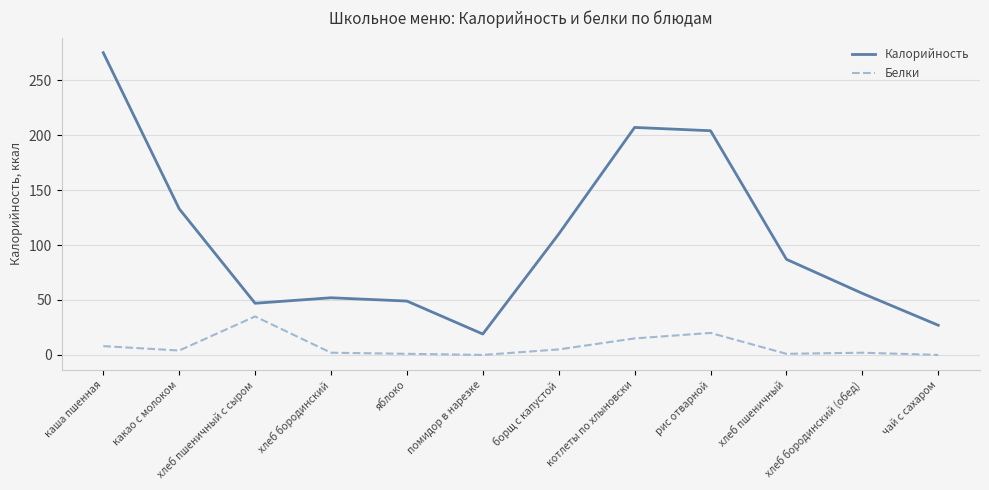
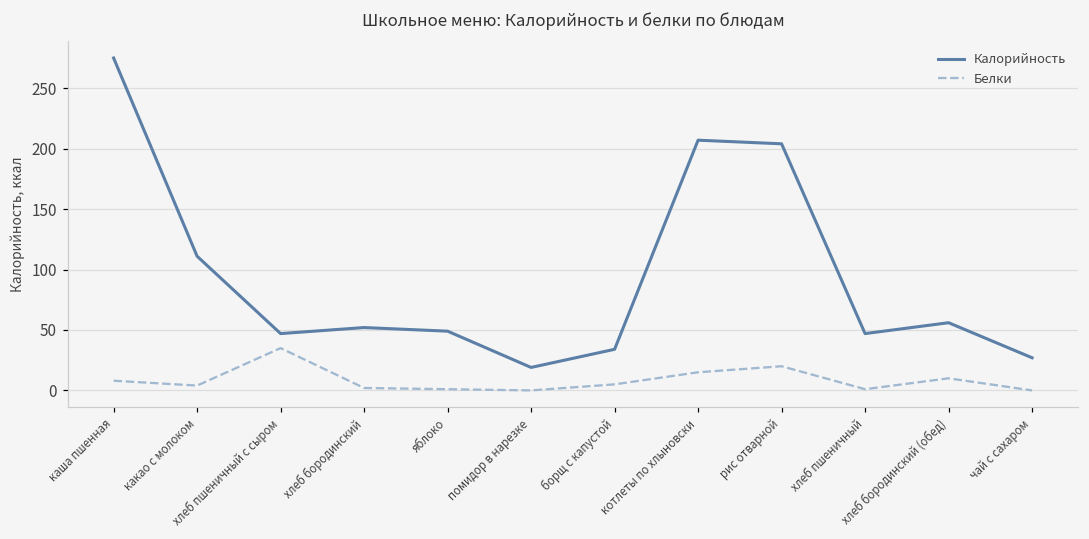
  {
    "Калорийность": {
      "каша пшенная": 275,
-     "какао с молоком": 133,
+     "какао с молоком": 111,
      "хлеб пшеничный с сыром": 47,
      "хлеб бородинский": 52,
      "яблоко": 49,
      "помидор в нарезке": 19,
-     "борщ с капустой": 110,
+     "борщ с капустой": 34,
      "котлеты по хлыновски": 207,
      "рис отварной": 204,
-     "хлеб пшеничный": 87,
+     "хлеб пшеничный": 47,
      "хлеб бородинский (обед)": 56,
      "чай с сахаром": 27
    },
    "Белки": {
      "каша пшенная": 8,
      "какао с молоком": 4,
      "хлеб пшеничный с сыром": 35,
      "хлеб бородинский": 2,
      "яблоко": 1,
      "помидор в нарезке": 0,
      "борщ с капустой": 5,
      "котлеты по хлыновски": 15,
      "рис отварной": 20,
      "хлеб пшеничный": 1,
-     "хлеб бородинский (обед)": 2,
+     "хлеб бородинский (обед)": 10,
      "чай с сахаром": 0
    }
  }
